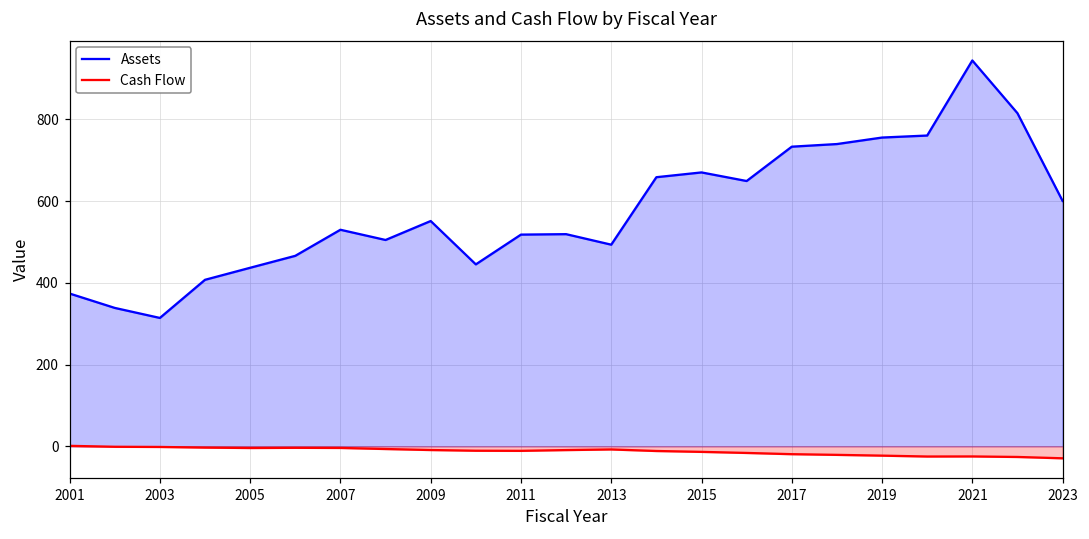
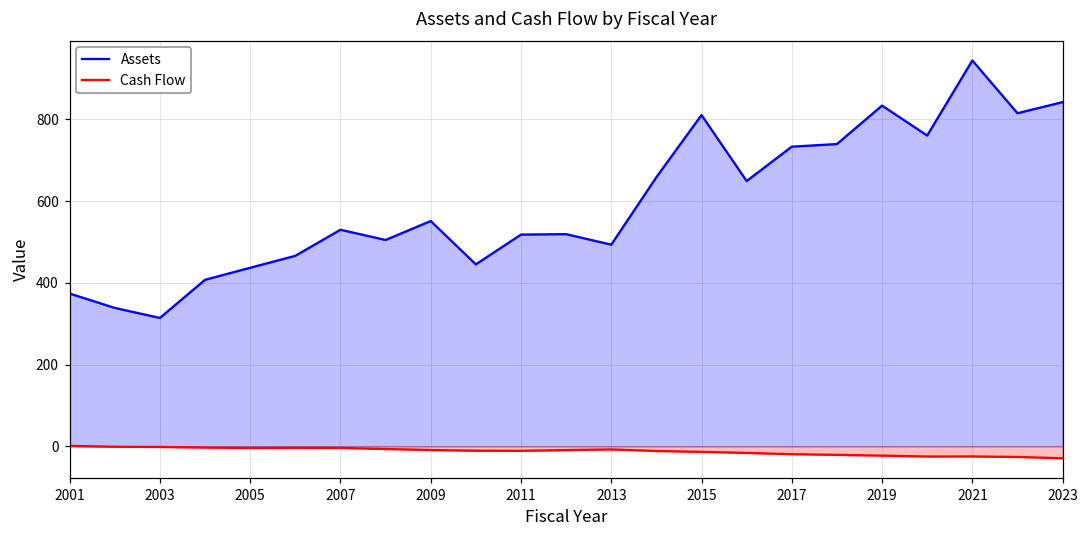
  {
    "Assets": {
      "2001": 370,
      "2003": 310,
      "2005": 440,
      "2007": 530,
      "2009": 550,
      "2011": 520,
      "2013": 490,
-     "2015": 670,
+     "2015": 810,
      "2017": 730,
-     "2019": 760,
+     "2019": 830,
      "2021": 940,
-     "2023": 600
+     "2023": 840
    }
  }
